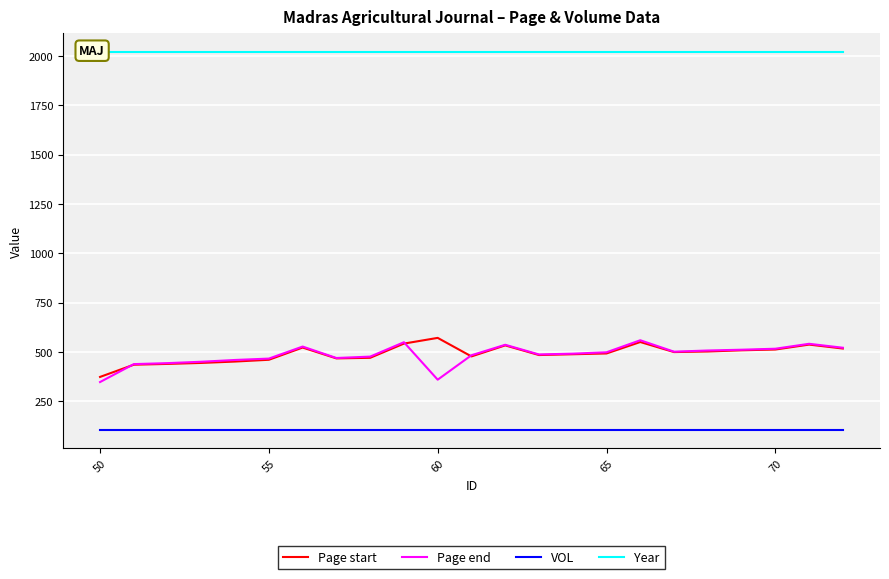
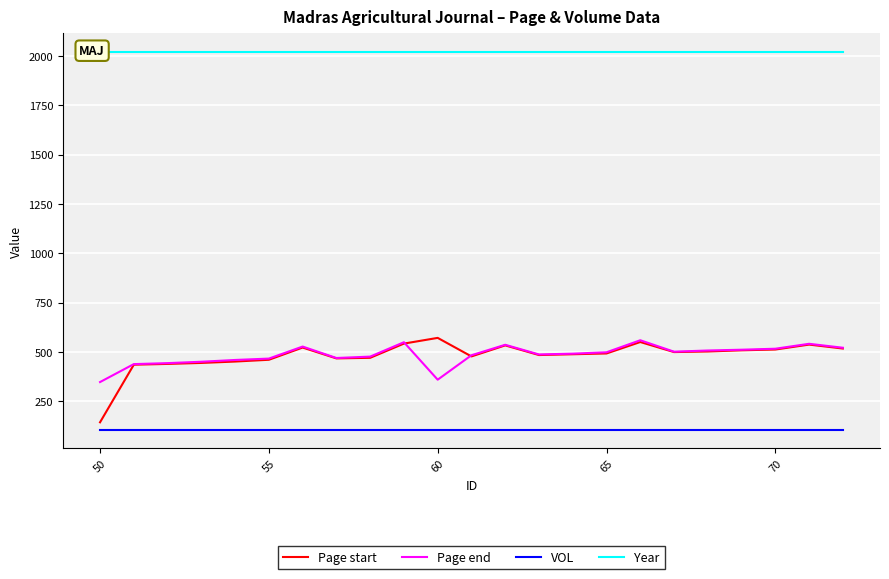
  {
    "Page start": {
-     "50": 370,
+     "50": 140,
      "60": 570
    },
    "Page end": {
      "50": 350,
      "60": 360
    },
    "VOL": {
      "50": 110,
      "55": 110,
      "60": 110,
      "65": 110,
      "70": 110
    },
    "Year": {
      "55": 2020,
      "60": 2020,
      "65": 2020,
      "70": 2020
    }
  }
